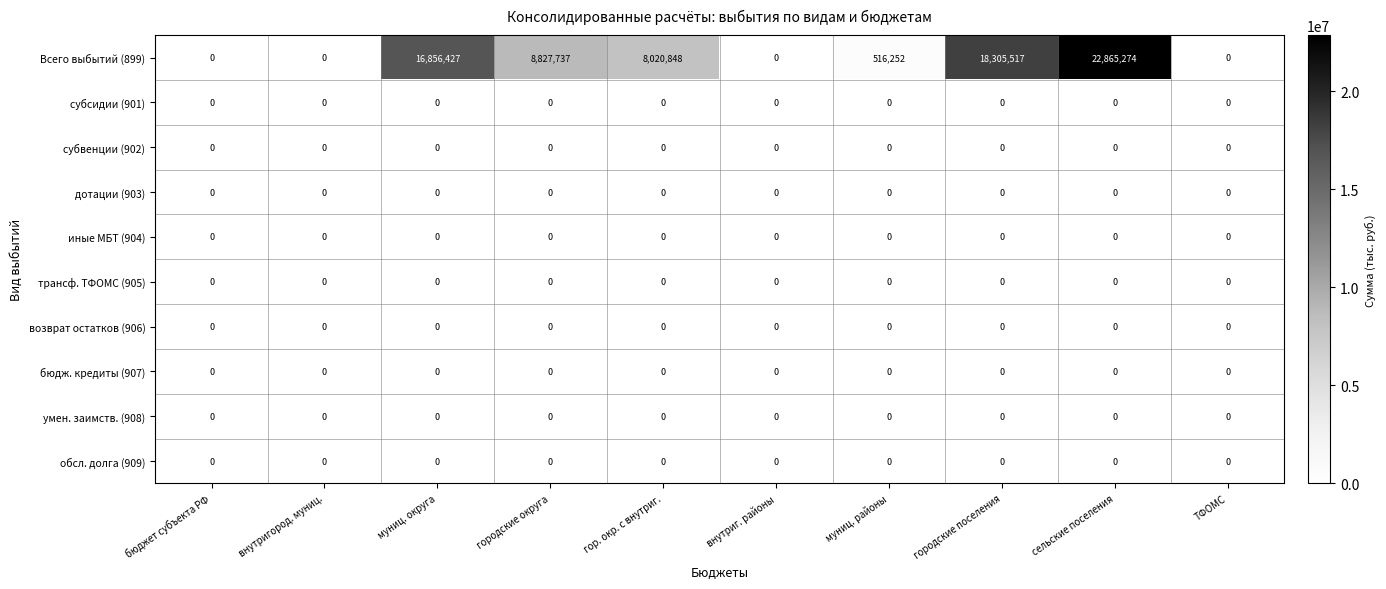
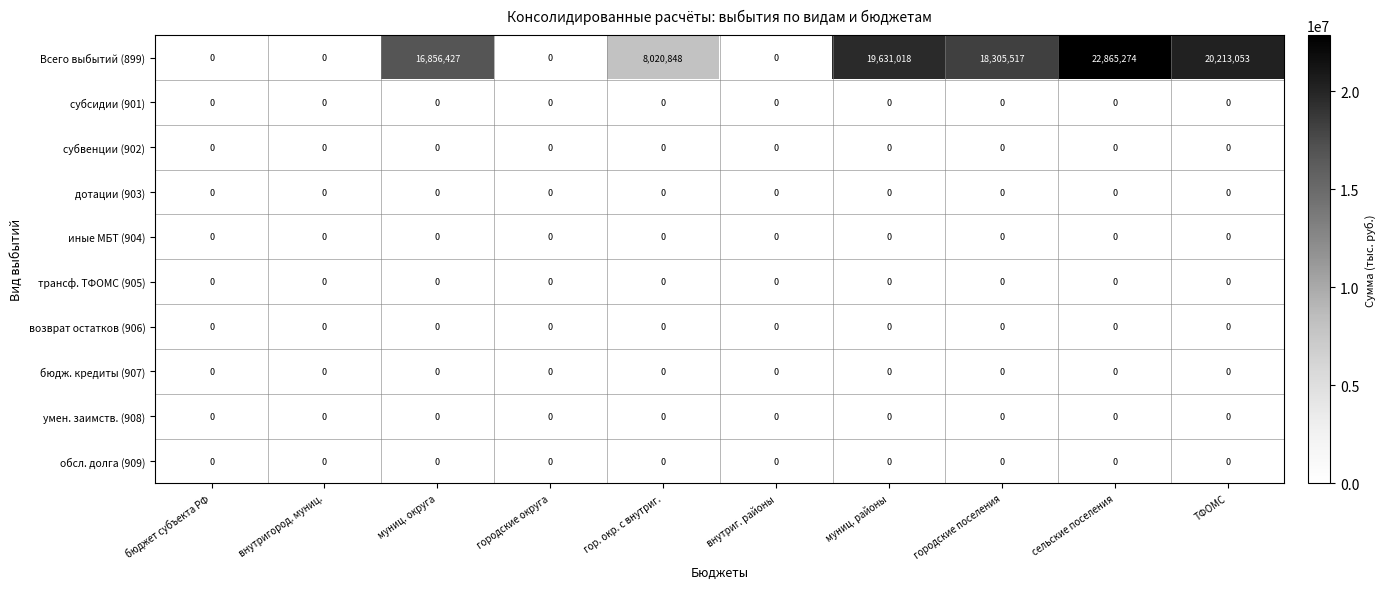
  {
    "Всего выбытий (899)": {
      "бюджет субъекта РФ": "0",
      "внутригород. муниц.": "0",
      "муниц. округа": "16,856,427",
-     "городские округа": "8,827,737",
+     "городские округа": "0",
      "гор. окр. с внутриг.": "8,020,848",
      "внутриг. районы": "0",
-     "муниц. районы": "516,252",
+     "муниц. районы": "19,631,018",
      "городские поселения": "18,305,517",
      "сельские поселения": "22,865,274",
-     "ТФОМС": "0"
+     "ТФОМС": "20,213,053"
    },
    "субсидии (901)": {
      "бюджет субъекта РФ": "0",
      "внутригород. муниц.": "0",
      "муниц. округа": "0",
      "городские округа": "0",
      "гор. окр. с внутриг.": "0",
      "внутриг. районы": "0",
      "муниц. районы": "0",
      "городские поселения": "0",
      "сельские поселения": "0",
      "ТФОМС": "0"
    },
    "субвенции (902)": {
      "бюджет субъекта РФ": "0",
      "внутригород. муниц.": "0",
      "муниц. округа": "0",
      "городские округа": "0",
      "гор. окр. с внутриг.": "0",
      "внутриг. районы": "0",
      "муниц. районы": "0",
      "городские поселения": "0",
      "сельские поселения": "0",
      "ТФОМС": "0"
    },
    "дотации (903)": {
      "бюджет субъекта РФ": "0",
      "внутригород. муниц.": "0",
      "муниц. округа": "0",
      "городские округа": "0",
      "гор. окр. с внутриг.": "0",
      "внутриг. районы": "0",
      "муниц. районы": "0",
      "городские поселения": "0",
      "сельские поселения": "0",
      "ТФОМС": "0"
    },
    "иные МБТ (904)": {
      "бюджет субъекта РФ": "0",
      "внутригород. муниц.": "0",
      "муниц. округа": "0",
      "городские округа": "0",
      "гор. окр. с внутриг.": "0",
      "внутриг. районы": "0",
      "муниц. районы": "0",
      "городские поселения": "0",
      "сельские поселения": "0",
      "ТФОМС": "0"
    },
    "трансф. ТФОМС (905)": {
      "бюджет субъекта РФ": "0",
      "внутригород. муниц.": "0",
      "муниц. округа": "0",
      "городские округа": "0",
      "гор. окр. с внутриг.": "0",
      "внутриг. районы": "0",
      "муниц. районы": "0",
      "городские поселения": "0",
      "сельские поселения": "0",
      "ТФОМС": "0"
    },
    "возврат остатков (906)": {
      "бюджет субъекта РФ": "0",
      "внутригород. муниц.": "0",
      "муниц. округа": "0",
      "городские округа": "0",
      "гор. окр. с внутриг.": "0",
      "внутриг. районы": "0",
      "муниц. районы": "0",
      "городские поселения": "0",
      "сельские поселения": "0",
      "ТФОМС": "0"
    },
    "бюдж. кредиты (907)": {
      "бюджет субъекта РФ": "0",
      "внутригород. муниц.": "0",
      "муниц. округа": "0",
      "городские округа": "0",
      "гор. окр. с внутриг.": "0",
      "внутриг. районы": "0",
      "муниц. районы": "0",
      "городские поселения": "0",
      "сельские поселения": "0",
      "ТФОМС": "0"
    },
    "умен. заимств. (908)": {
      "бюджет субъекта РФ": "0",
      "внутригород. муниц.": "0",
      "муниц. округа": "0",
      "городские округа": "0",
      "гор. окр. с внутриг.": "0",
      "внутриг. районы": "0",
      "муниц. районы": "0",
      "городские поселения": "0",
      "сельские поселения": "0",
      "ТФОМС": "0"
    },
    "обсл. долга (909)": {
      "бюджет субъекта РФ": "0",
      "внутригород. муниц.": "0",
      "муниц. округа": "0",
      "городские округа": "0",
      "гор. окр. с внутриг.": "0",
      "внутриг. районы": "0",
      "муниц. районы": "0",
      "городские поселения": "0",
      "сельские поселения": "0",
      "ТФОМС": "0"
    }
  }
